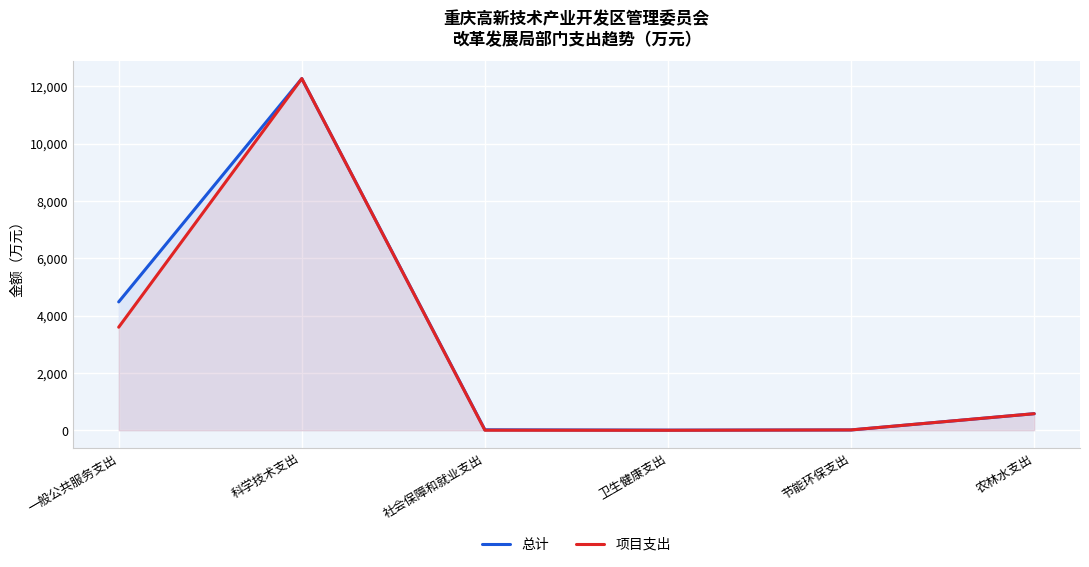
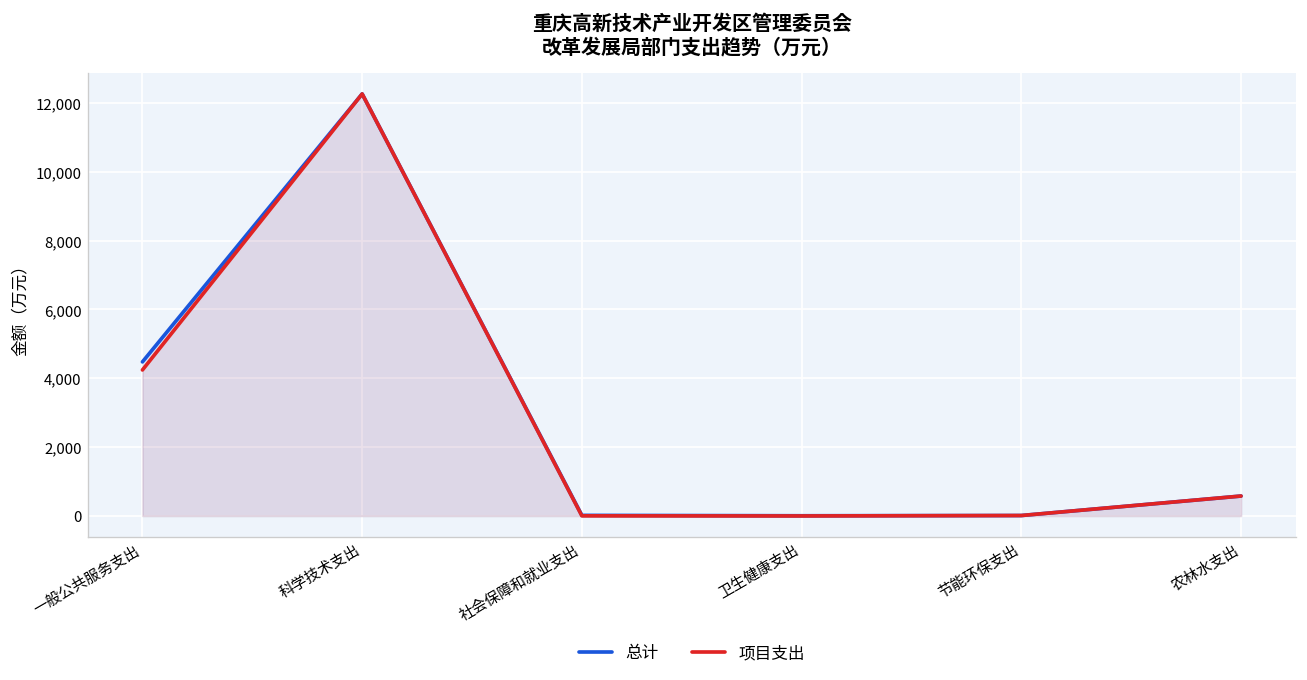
  {
    "总计": {
      "一般公共服务支出": "4,500"
    },
    "项目支出": {
-     "一般公共服务支出": "3,600"
+     "一般公共服务支出": "4,200"
    }
  }
